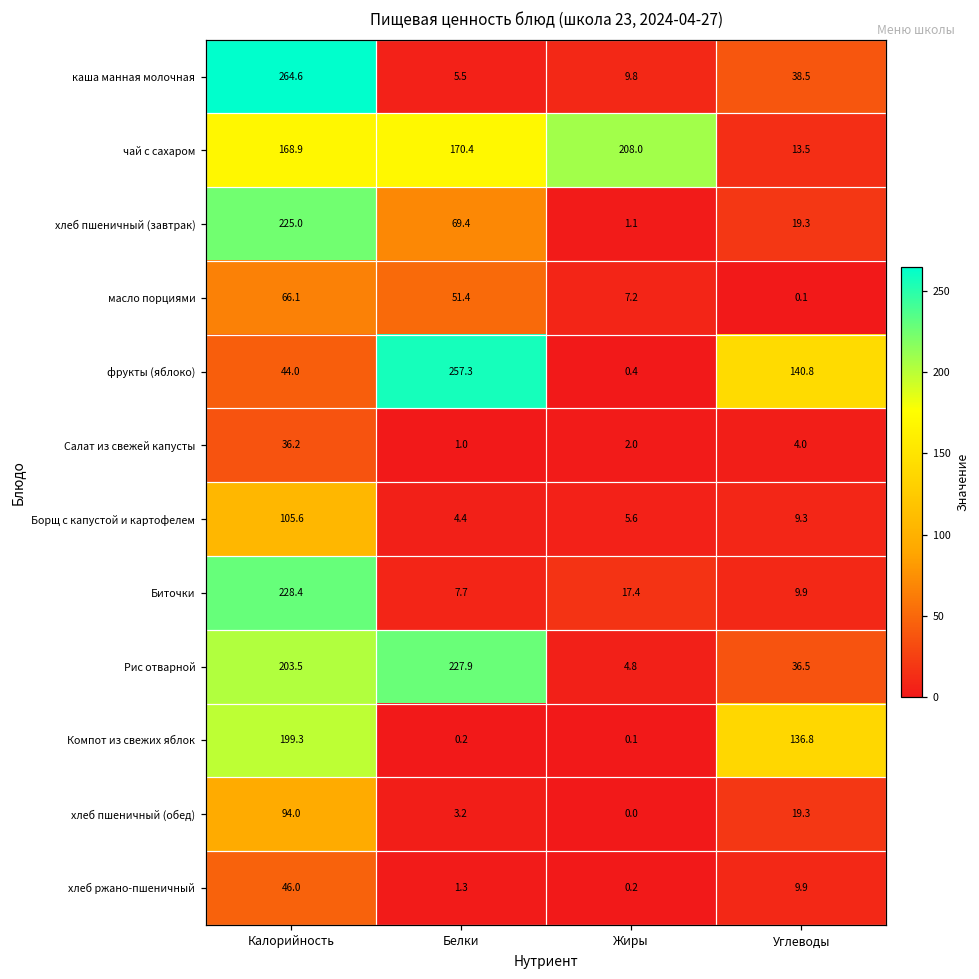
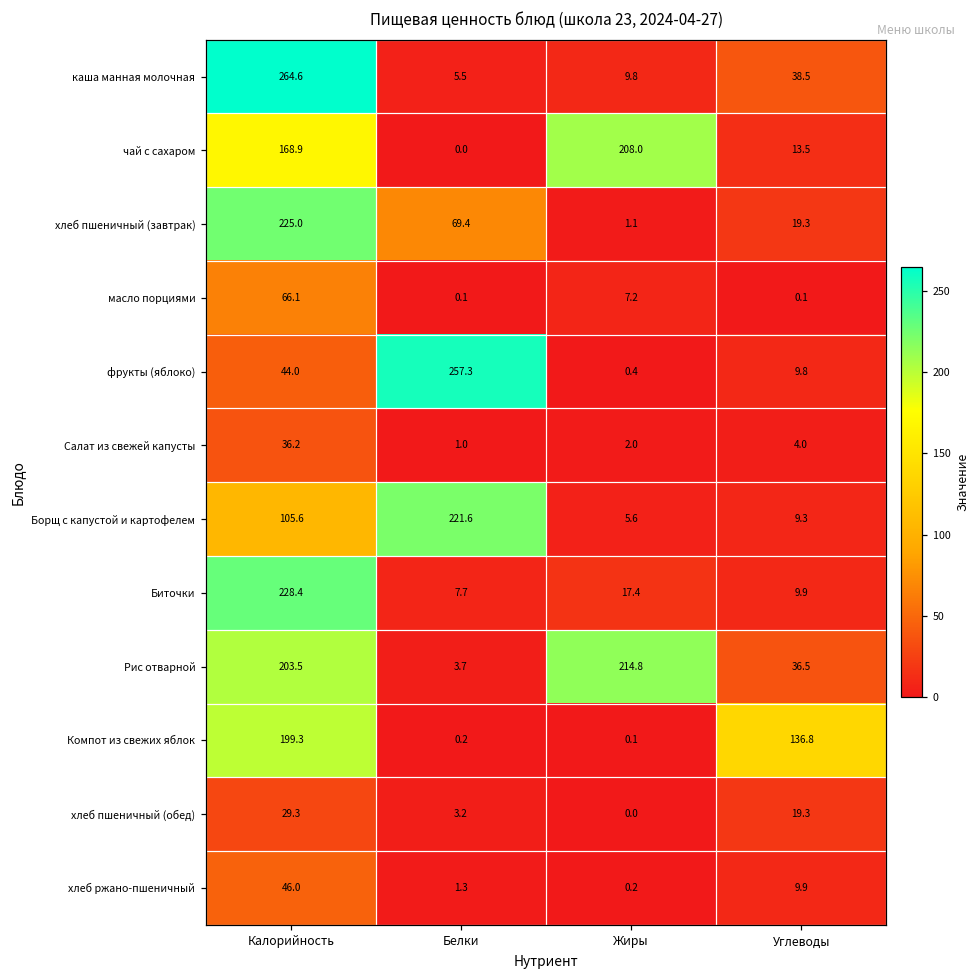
  {
    "каша манная молочная": {
      "Калорийность": 264.6,
      "Белки": 5.5,
      "Жиры": 9.8,
      "Углеводы": 38.5
    },
    "чай с сахаром": {
      "Калорийность": 168.9,
-     "Белки": 170.4,
+     "Белки": 0.0,
      "Жиры": 208.0,
      "Углеводы": 13.5
    },
    "хлеб пшеничный (завтрак)": {
      "Калорийность": 225.0,
      "Белки": 69.4,
      "Жиры": 1.1,
      "Углеводы": 19.3
    },
    "масло порциями": {
      "Калорийность": 66.1,
-     "Белки": 51.4,
+     "Белки": 0.1,
      "Жиры": 7.2,
      "Углеводы": 0.1
    },
    "фрукты (яблоко)": {
      "Калорийность": 44.0,
      "Белки": 257.3,
      "Жиры": 0.4,
-     "Углеводы": 140.8
+     "Углеводы": 9.8
    },
    "Салат из свежей капусты": {
      "Калорийность": 36.2,
      "Белки": 1.0,
      "Жиры": 2.0,
      "Углеводы": 4.0
    },
    "Борщ с капустой и картофелем": {
      "Калорийность": 105.6,
-     "Белки": 4.4,
+     "Белки": 221.6,
      "Жиры": 5.6,
      "Углеводы": 9.3
    },
    "Биточки": {
      "Калорийность": 228.4,
      "Белки": 7.7,
      "Жиры": 17.4,
      "Углеводы": 9.9
    },
    "Рис отварной": {
      "Калорийность": 203.5,
-     "Белки": 227.9,
-     "Жиры": 4.8,
+     "Белки": 3.7,
+     "Жиры": 214.8,
      "Углеводы": 36.5
    },
    "Компот из свежих яблок": {
      "Калорийность": 199.3,
      "Белки": 0.2,
      "Жиры": 0.1,
      "Углеводы": 136.8
    },
    "хлеб пшеничный (обед)": {
-     "Калорийность": 94.0,
+     "Калорийность": 29.3,
      "Белки": 3.2,
      "Жиры": 0.0,
      "Углеводы": 19.3
    },
    "хлеб ржано-пшеничный": {
      "Калорийность": 46.0,
      "Белки": 1.3,
      "Жиры": 0.2,
      "Углеводы": 9.9
    }
  }
